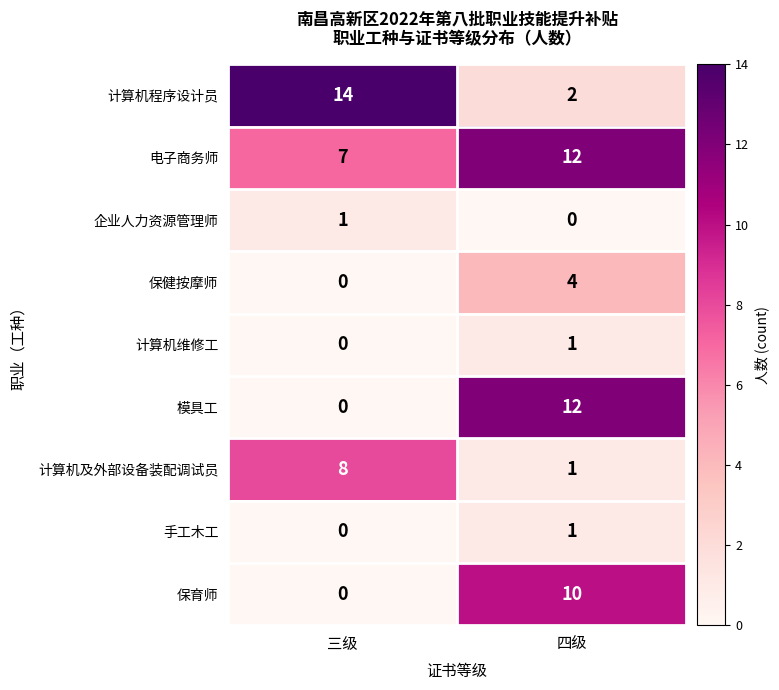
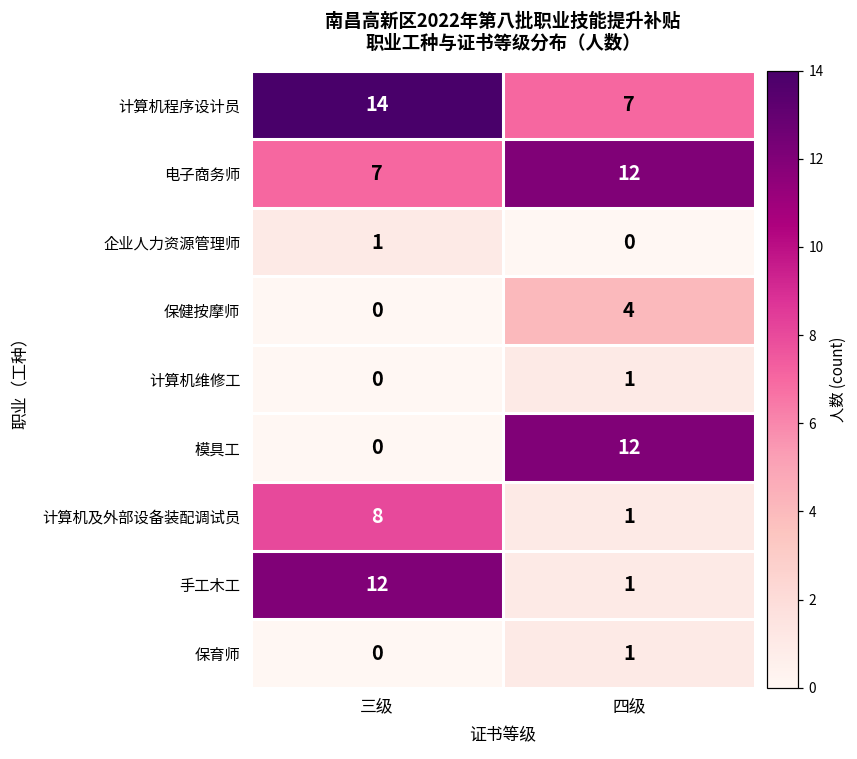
  {
    "计算机程序设计员": {
      "三级": 14,
-     "四级": 2
+     "四级": 7
    },
    "电子商务师": {
      "三级": 7,
      "四级": 12
    },
    "企业人力资源管理师": {
      "三级": 1,
      "四级": 0
    },
    "保健按摩师": {
      "三级": 0,
      "四级": 4
    },
    "计算机维修工": {
      "三级": 0,
      "四级": 1
    },
    "模具工": {
      "三级": 0,
      "四级": 12
    },
    "计算机及外部设备装配调试员": {
      "三级": 8,
      "四级": 1
    },
    "手工木工": {
-     "三级": 0,
+     "三级": 12,
      "四级": 1
    },
    "保育师": {
      "三级": 0,
-     "四级": 10
+     "四级": 1
    }
  }
